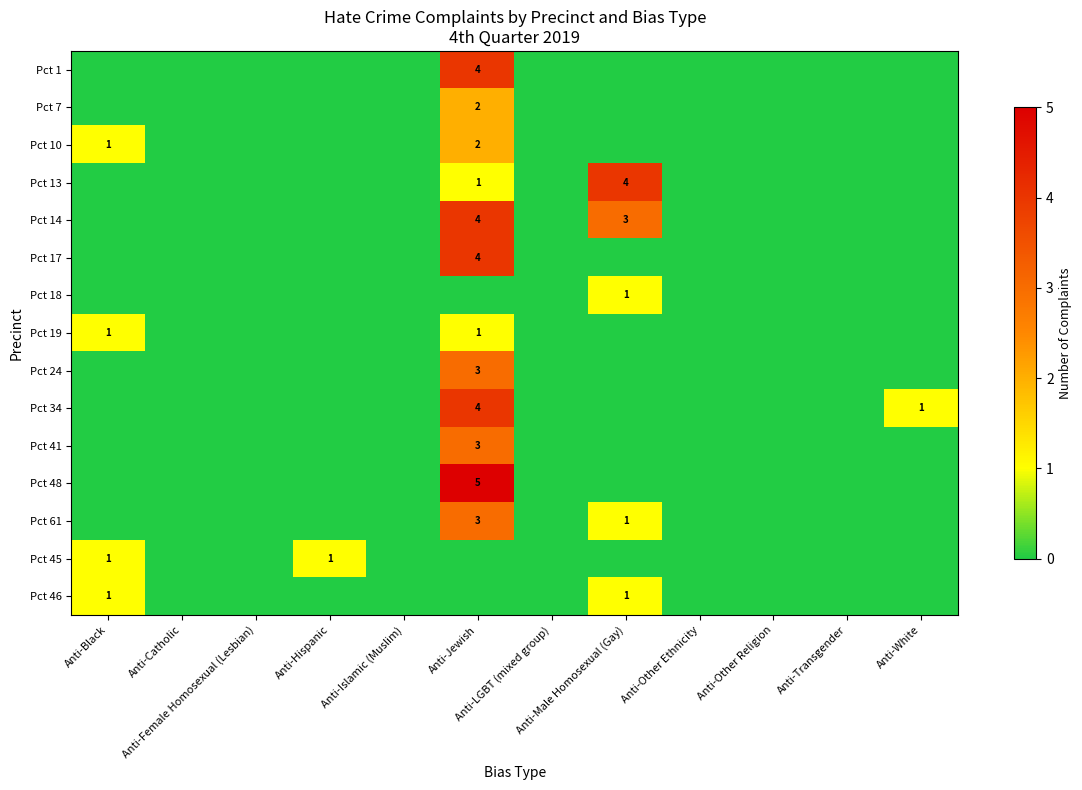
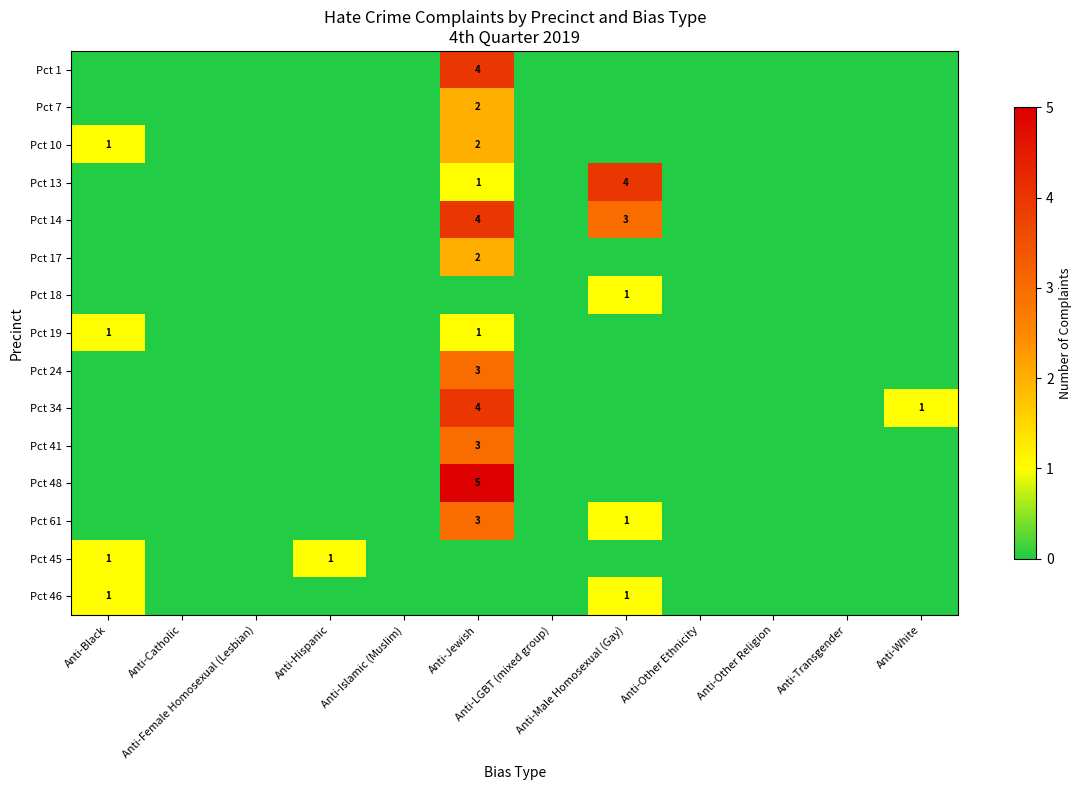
  {
    "Pct 1": {
      "Anti-Jewish": 4
    },
    "Pct 7": {
      "Anti-Jewish": 2
    },
    "Pct 10": {
      "Anti-Black": 1,
      "Anti-Jewish": 2
    },
    "Pct 13": {
      "Anti-Jewish": 1,
      "Anti-Male Homosexual (Gay)": 4
    },
    "Pct 14": {
      "Anti-Jewish": 4,
      "Anti-Male Homosexual (Gay)": 3
    },
    "Pct 17": {
-     "Anti-Jewish": 4
+     "Anti-Jewish": 2
    },
    "Pct 18": {
      "Anti-Male Homosexual (Gay)": 1
    },
    "Pct 19": {
      "Anti-Black": 1,
      "Anti-Jewish": 1
    },
    "Pct 24": {
      "Anti-Jewish": 3
    },
    "Pct 34": {
      "Anti-Jewish": 4,
      "Anti-White": 1
    },
    "Pct 41": {
      "Anti-Jewish": 3
    },
    "Pct 48": {
      "Anti-Jewish": 5
    },
    "Pct 61": {
      "Anti-Jewish": 3,
      "Anti-Male Homosexual (Gay)": 1
    },
    "Pct 45": {
      "Anti-Black": 1,
      "Anti-Hispanic": 1
    },
    "Pct 46": {
      "Anti-Black": 1,
      "Anti-Male Homosexual (Gay)": 1
    }
  }
